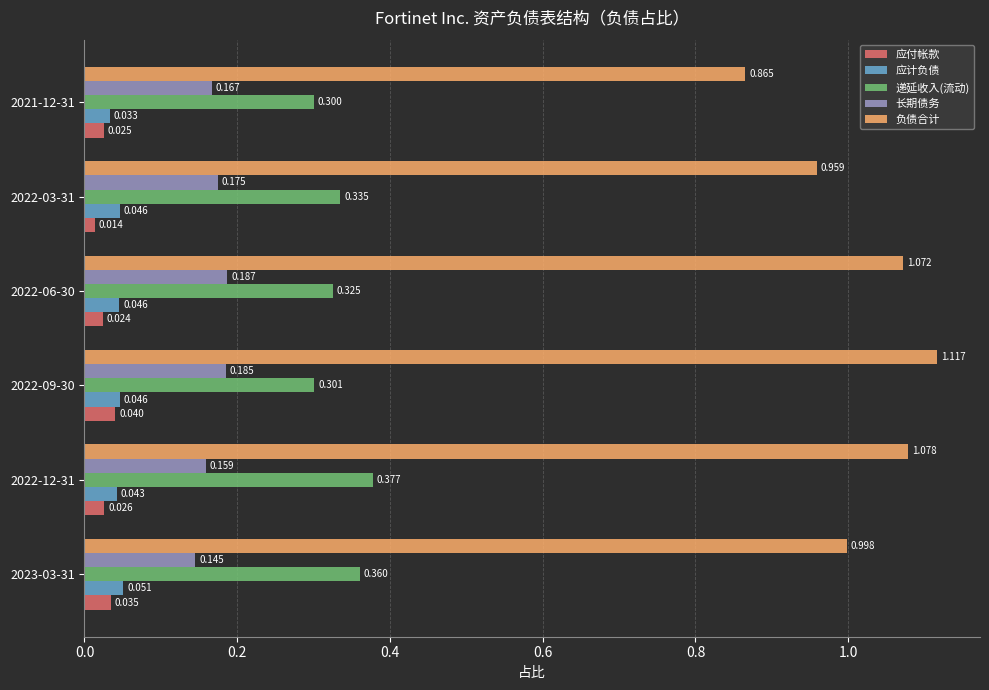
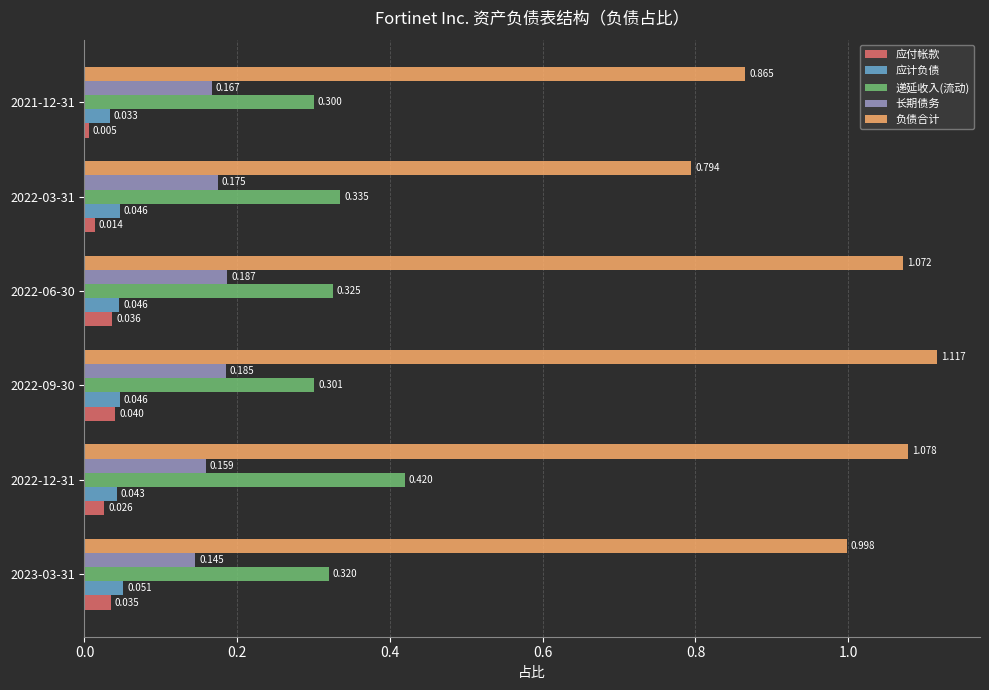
  {
    "应付帐款": {
-     "2021-12-31": 0.025,
+     "2021-12-31": 0.005,
      "2022-03-31": 0.014,
-     "2022-06-30": 0.024,
+     "2022-06-30": 0.036,
      "2022-09-30": 0.040,
      "2022-12-31": 0.026,
      "2023-03-31": 0.035
    },
    "递延收入(流动)": {
      "2021-12-31": 0.300,
      "2022-03-31": 0.335,
      "2022-06-30": 0.325,
      "2022-09-30": 0.301,
-     "2022-12-31": 0.377,
-     "2023-03-31": 0.360
+     "2022-12-31": 0.420,
+     "2023-03-31": 0.320
    },
    "负债合计": {
      "2021-12-31": 0.865,
-     "2022-03-31": 0.959,
+     "2022-03-31": 0.794,
      "2022-06-30": 1.072,
      "2022-09-30": 1.117,
      "2022-12-31": 1.078,
      "2023-03-31": 0.998
    }
  }
